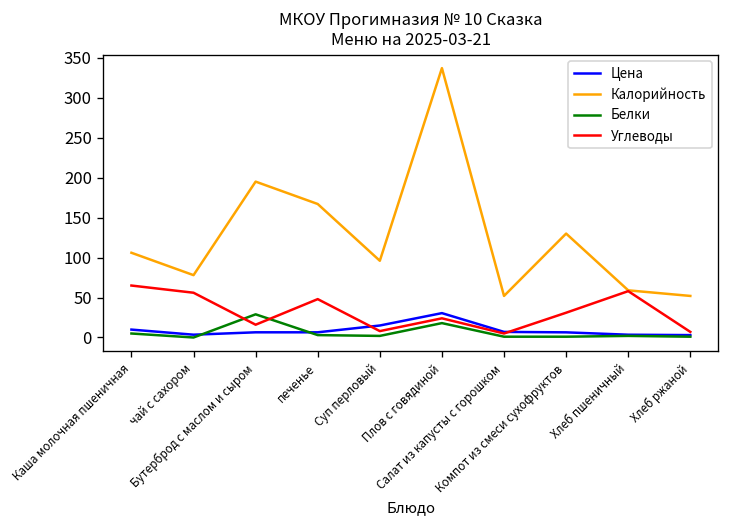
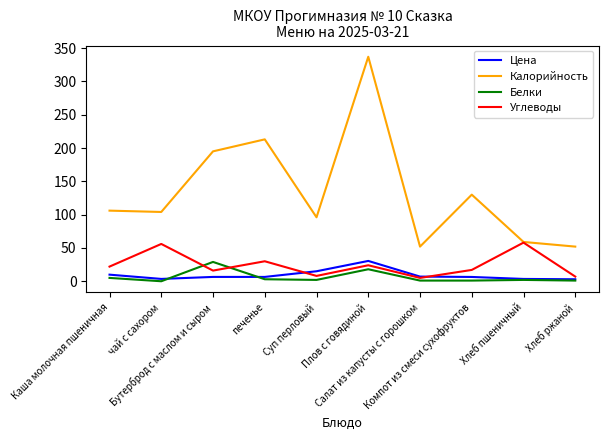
  {
    "Цена": {
      "Каша молочная пшеничная": 10,
      "Бутерброд с маслом и сыром": 10,
      "Суп перловый": 20,
      "Плов с говядиной": 30,
      "Компот из смеси сухофруктов": 10
    },
    "Калорийность": {
      "Каша молочная пшеничная": 110,
-     "чай с сахором": 80,
+     "чай с сахором": 100,
      "Бутерброд с маслом и сыром": 200,
-     "печенье": 170,
+     "печенье": 210,
      "Суп перловый": 100,
      "Плов с говядиной": 340,
      "Салат из капусты с горошком": 50,
      "Компот из смеси сухофруктов": 130,
      "Хлеб ржаной": 50
    },
    "Белки": {
      "Каша молочная пшеничная": 10,
      "Бутерброд с маслом и сыром": 30,
      "Суп перловый": 0,
      "Плов с говядиной": 20,
      "Салат из капусты с горошком": 0,
      "Компот из смеси сухофруктов": 0
    },
    "Углеводы": {
-     "Каша молочная пшеничная": 70,
+     "Каша молочная пшеничная": 20,
      "чай с сахором": 60,
      "Бутерброд с маслом и сыром": 20,
-     "печенье": 50,
+     "печенье": 30,
      "Суп перловый": 10,
      "Плов с говядиной": 20,
-     "Компот из смеси сухофруктов": 30,
+     "Компот из смеси сухофруктов": 20,
      "Хлеб ржаной": 10
    }
  }
